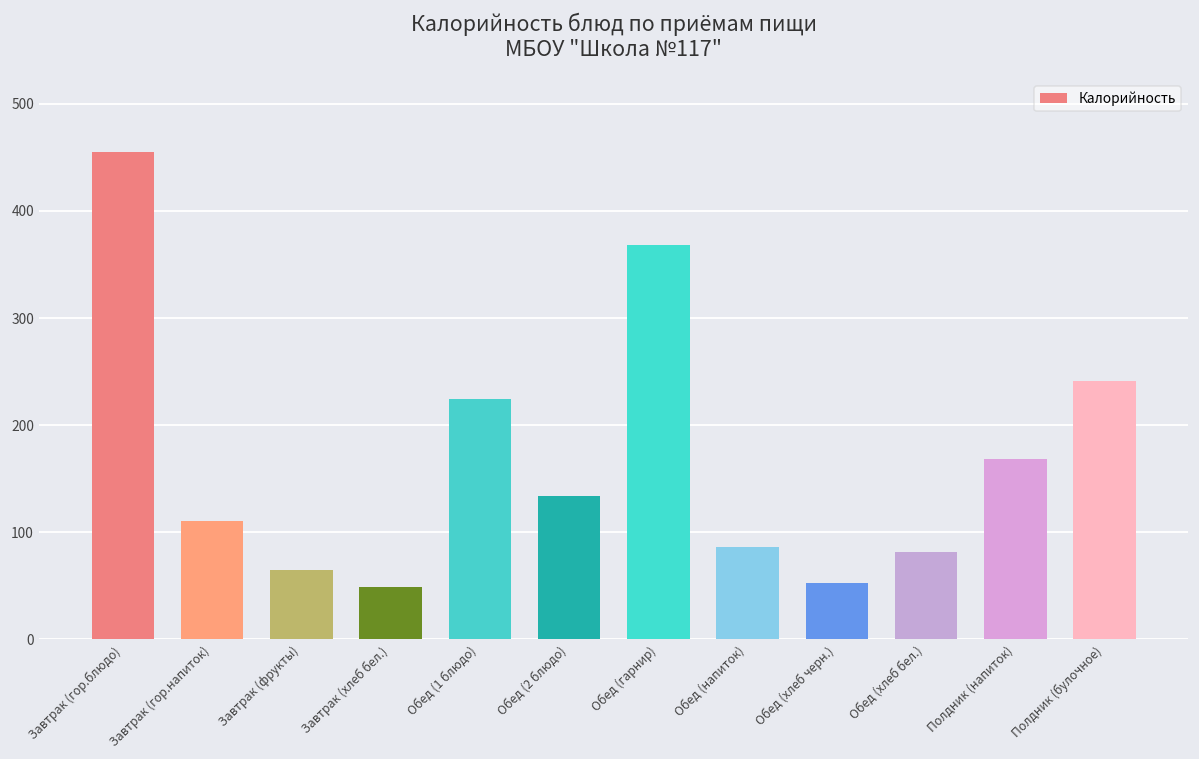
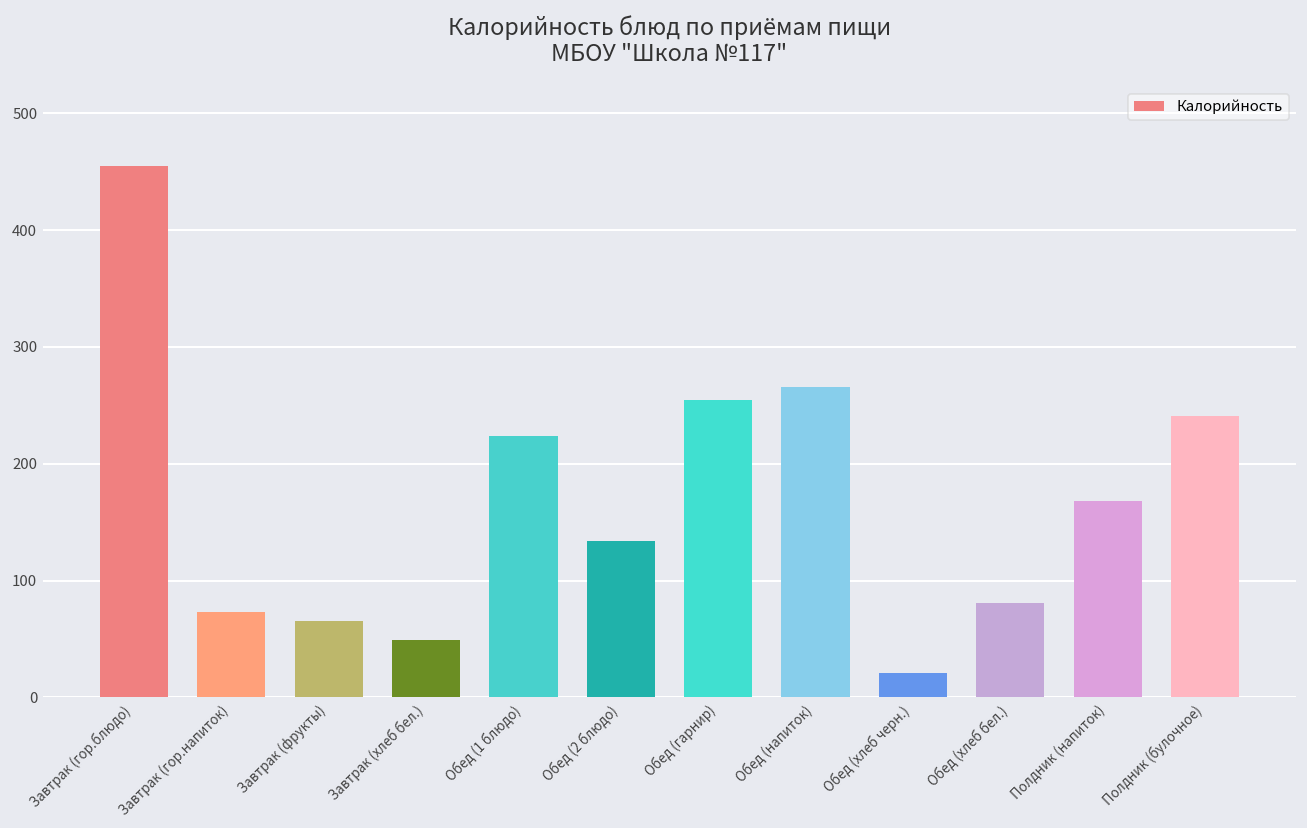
  {
    "Завтрак (гор.блюдо)": 460,
-   "Завтрак (гор.напиток)": 110,
+   "Завтрак (гор.напиток)": 70,
    "Завтрак (фрукты)": 70,
    "Завтрак (хлеб бел.)": 50,
    "Обед (1 блюдо)": 220,
    "Обед (2 блюдо)": 130,
-   "Обед (гарнир)": 370,
-   "Обед (напиток)": 90,
-   "Обед (хлеб черн.)": 50,
+   "Обед (гарнир)": 260,
+   "Обед (напиток)": 270,
+   "Обед (хлеб черн.)": 20,
    "Обед (хлеб бел.)": 80,
    "Полдник (напиток)": 170,
    "Полдник (булочное)": 240
  }
